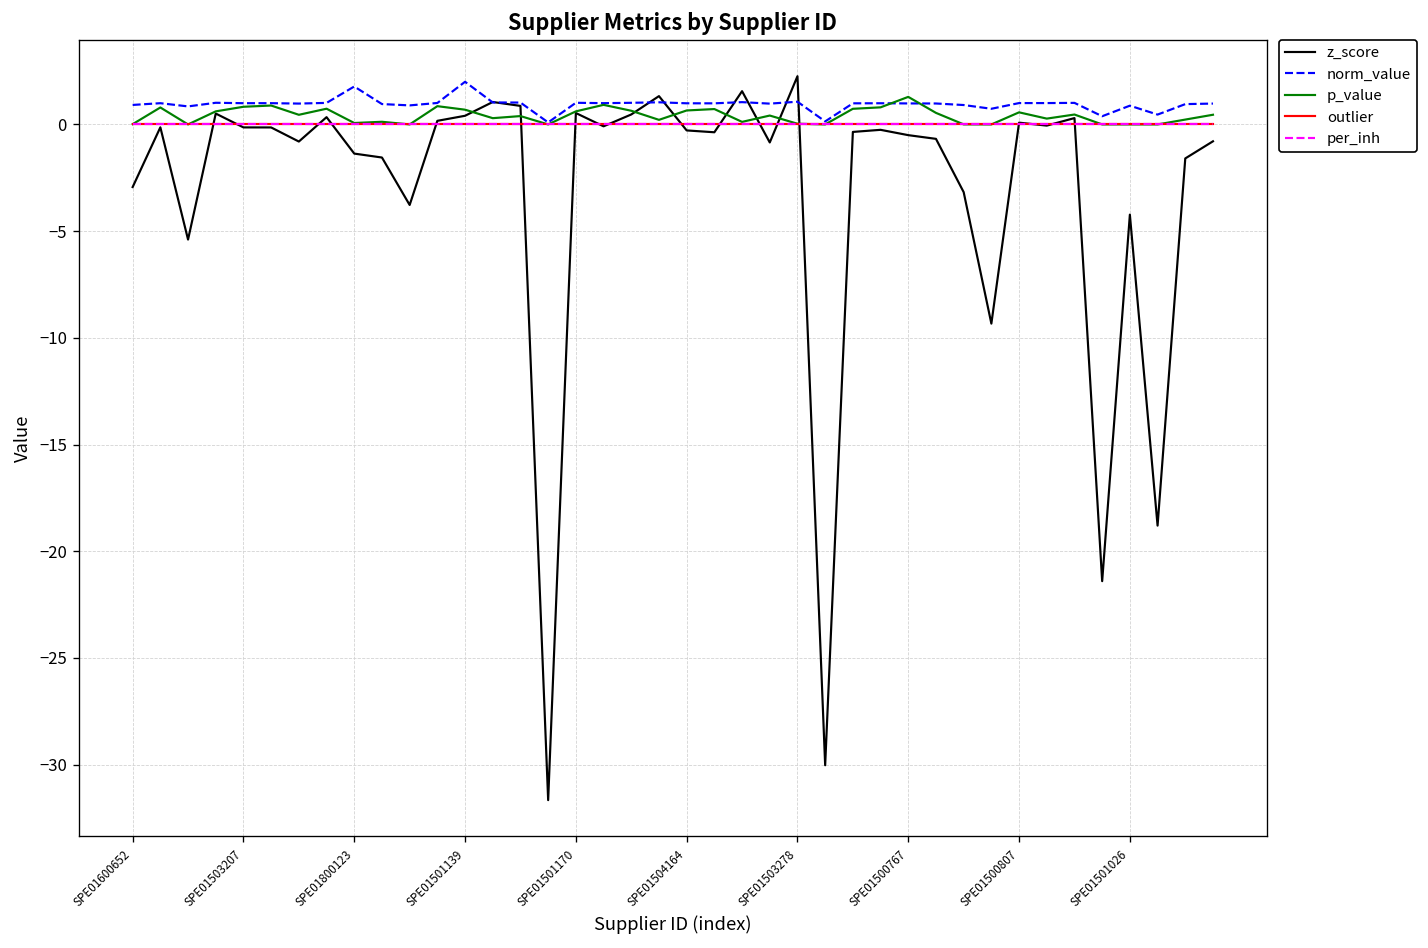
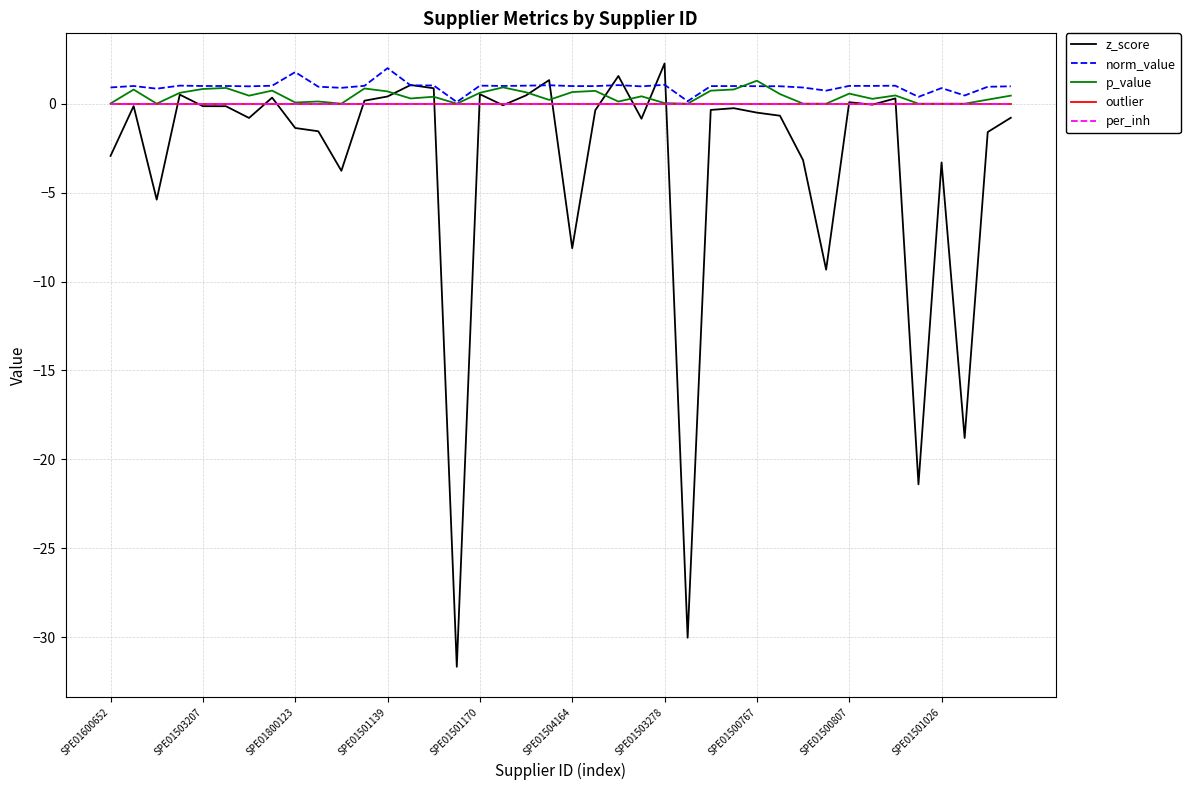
  {
    "z_score": {
      "SPE01600652": -2.9,
      "SPE01800123": -1.4,
      "SPE01501139": 0.4,
-     "SPE01504164": -0.3,
+     "SPE01504164": -8.1,
      "SPE01503278": 2.3,
      "SPE01500767": -0.5,
-     "SPE01501026": -4.2
+     "SPE01501026": -3.3
    },
    "norm_value": {
      "SPE01600652": 0.9,
      "SPE01503207": 1.0,
      "SPE01800123": 1.8,
      "SPE01501139": 2.0,
      "SPE01501170": 1.0,
      "SPE01504164": 1.0,
      "SPE01503278": 1.1,
      "SPE01500767": 1.0,
      "SPE01500807": 1.0,
      "SPE01501026": 0.9
    },
    "p_value": {
      "SPE01503207": 0.8,
      "SPE01501139": 0.7,
      "SPE01504164": 0.7,
      "SPE01500767": 1.3,
      "SPE01500807": 0.6
    },
    "per_inh": {
      "SPE01501139": 0.0,
      "SPE01501170": 0.0,
      "SPE01504164": 0.0,
      "SPE01500767": 0.0
    }
  }
